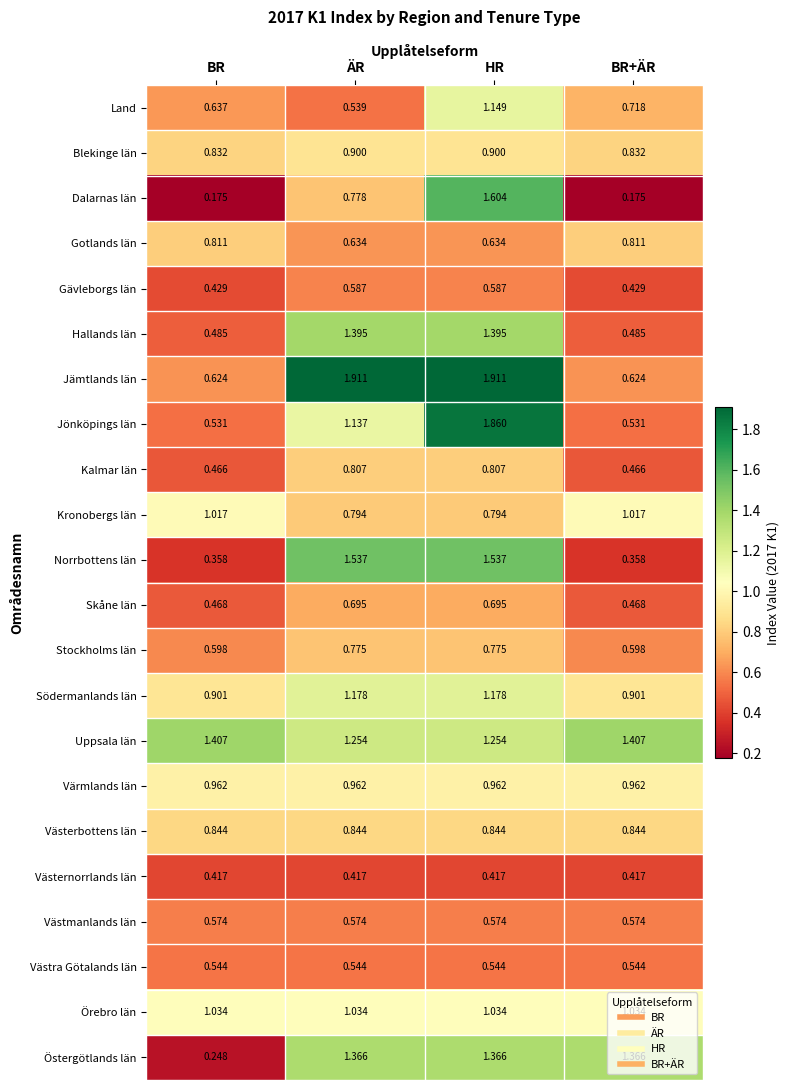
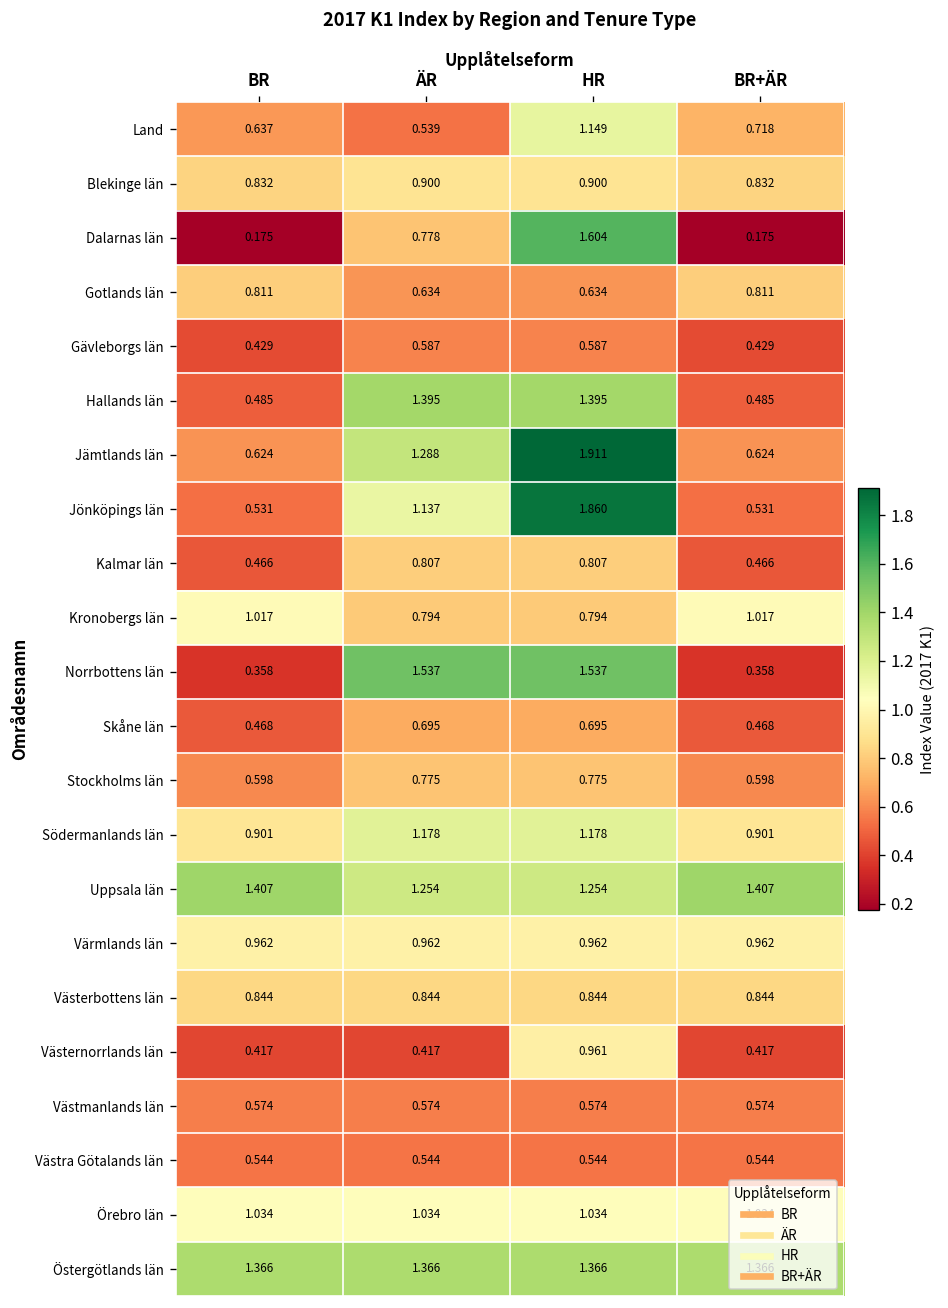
  {
    "Land": {
      "BR": 0.637,
      "ÄR": 0.539,
      "HR": 1.149,
      "BR+ÄR": 0.718
    },
    "Blekinge län": {
      "BR": 0.832,
      "ÄR": 0.900,
      "HR": 0.900,
      "BR+ÄR": 0.832
    },
    "Dalarnas län": {
      "BR": 0.175,
      "ÄR": 0.778,
      "HR": 1.604,
      "BR+ÄR": 0.175
    },
    "Gotlands län": {
      "BR": 0.811,
      "ÄR": 0.634,
      "HR": 0.634,
      "BR+ÄR": 0.811
    },
    "Gävleborgs län": {
      "BR": 0.429,
      "ÄR": 0.587,
      "HR": 0.587,
      "BR+ÄR": 0.429
    },
    "Hallands län": {
      "BR": 0.485,
      "ÄR": 1.395,
      "HR": 1.395,
      "BR+ÄR": 0.485
    },
    "Jämtlands län": {
      "BR": 0.624,
-     "ÄR": 1.911,
+     "ÄR": 1.288,
      "HR": 1.911,
      "BR+ÄR": 0.624
    },
    "Jönköpings län": {
      "BR": 0.531,
      "ÄR": 1.137,
      "HR": 1.860,
      "BR+ÄR": 0.531
    },
    "Kalmar län": {
      "BR": 0.466,
      "ÄR": 0.807,
      "HR": 0.807,
      "BR+ÄR": 0.466
    },
    "Kronobergs län": {
      "BR": 1.017,
      "ÄR": 0.794,
      "HR": 0.794,
      "BR+ÄR": 1.017
    },
    "Norrbottens län": {
      "BR": 0.358,
      "ÄR": 1.537,
      "HR": 1.537,
      "BR+ÄR": 0.358
    },
    "Skåne län": {
      "BR": 0.468,
      "ÄR": 0.695,
      "HR": 0.695,
      "BR+ÄR": 0.468
    },
    "Stockholms län": {
      "BR": 0.598,
      "ÄR": 0.775,
      "HR": 0.775,
      "BR+ÄR": 0.598
    },
    "Södermanlands län": {
      "BR": 0.901,
      "ÄR": 1.178,
      "HR": 1.178,
      "BR+ÄR": 0.901
    },
    "Uppsala län": {
      "BR": 1.407,
      "ÄR": 1.254,
      "HR": 1.254,
      "BR+ÄR": 1.407
    },
    "Värmlands län": {
      "BR": 0.962,
      "ÄR": 0.962,
      "HR": 0.962,
      "BR+ÄR": 0.962
    },
    "Västerbottens län": {
      "BR": 0.844,
      "ÄR": 0.844,
      "HR": 0.844,
      "BR+ÄR": 0.844
    },
    "Västernorrlands län": {
      "BR": 0.417,
      "ÄR": 0.417,
-     "HR": 0.417,
+     "HR": 0.961,
      "BR+ÄR": 0.417
    },
    "Västmanlands län": {
      "BR": 0.574,
      "ÄR": 0.574,
      "HR": 0.574,
      "BR+ÄR": 0.574
    },
    "Västra Götalands län": {
      "BR": 0.544,
      "ÄR": 0.544,
      "HR": 0.544,
      "BR+ÄR": 0.544
    },
    "Örebro län": {
      "BR": 1.034,
      "ÄR": 1.034,
      "HR": 1.034
    },
    "Östergötlands län": {
-     "BR": 0.248,
+     "BR": 1.366,
      "ÄR": 1.366,
      "HR": 1.366
    }
  }
